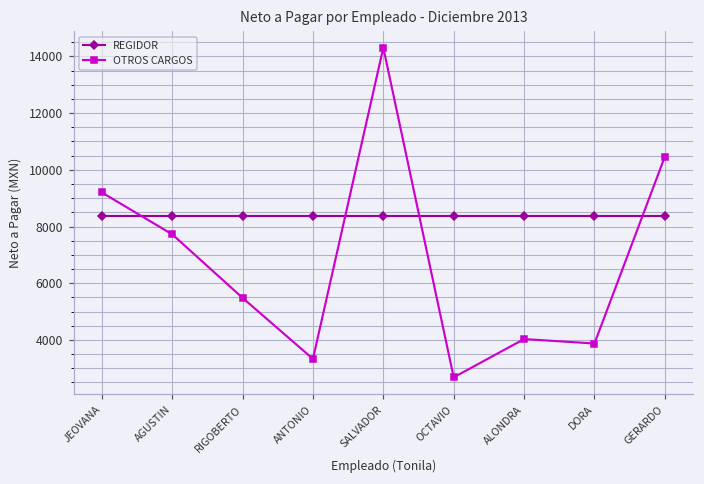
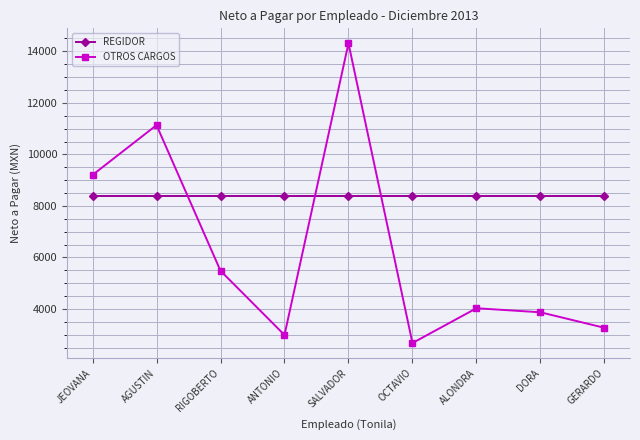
  {
    "REGIDOR": {
      "JEOVANA": 8400,
      "AGUSTIN": 8400,
      "RIGOBERTO": 8400,
      "ANTONIO": 8400,
      "SALVADOR": 8400,
      "OCTAVIO": 8400,
      "ALONDRA": 8400,
      "DORA": 8400,
      "GERARDO": 8400
    },
    "OTROS CARGOS": {
      "JEOVANA": 9200,
-     "AGUSTIN": 7700,
+     "AGUSTIN": 11100,
      "RIGOBERTO": 5500,
-     "ANTONIO": 3300,
+     "ANTONIO": 3000,
      "SALVADOR": 14300,
      "OCTAVIO": 2700,
      "ALONDRA": 4000,
      "DORA": 3900,
-     "GERARDO": 10500
+     "GERARDO": 3300
    }
  }
